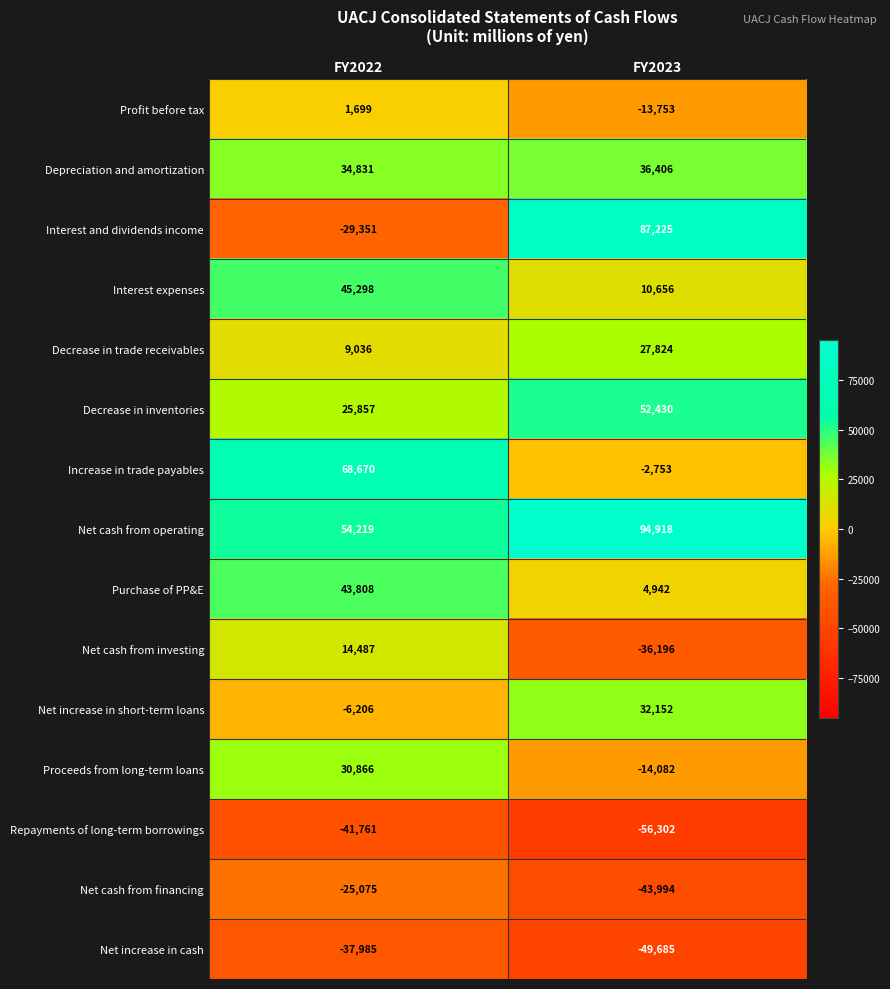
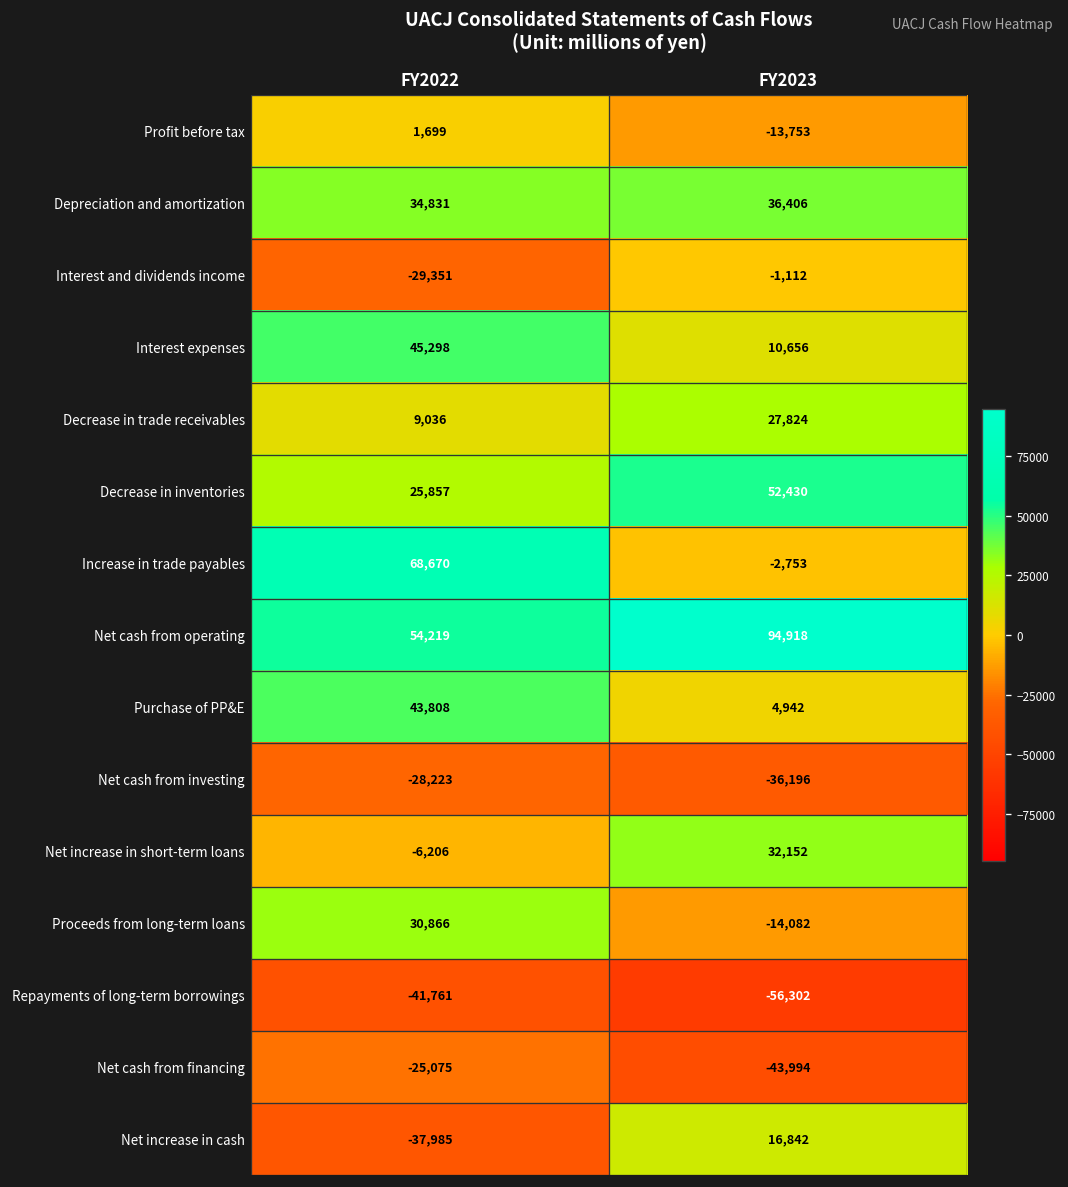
  {
    "Profit before tax": {
      "FY2022": "1,699",
      "FY2023": "-13,753"
    },
    "Depreciation and amortization": {
      "FY2022": "34,831",
      "FY2023": "36,406"
    },
    "Interest and dividends income": {
      "FY2022": "-29,351",
-     "FY2023": "87,225"
+     "FY2023": "-1,112"
    },
    "Interest expenses": {
      "FY2022": "45,298",
      "FY2023": "10,656"
    },
    "Decrease in trade receivables": {
      "FY2022": "9,036",
      "FY2023": "27,824"
    },
    "Decrease in inventories": {
      "FY2022": "25,857",
      "FY2023": "52,430"
    },
    "Increase in trade payables": {
      "FY2022": "68,670",
      "FY2023": "-2,753"
    },
    "Net cash from operating": {
      "FY2022": "54,219",
      "FY2023": "94,918"
    },
    "Purchase of PP&E": {
      "FY2022": "43,808",
      "FY2023": "4,942"
    },
    "Net cash from investing": {
-     "FY2022": "14,487",
+     "FY2022": "-28,223",
      "FY2023": "-36,196"
    },
    "Net increase in short-term loans": {
      "FY2022": "-6,206",
      "FY2023": "32,152"
    },
    "Proceeds from long-term loans": {
      "FY2022": "30,866",
      "FY2023": "-14,082"
    },
    "Repayments of long-term borrowings": {
      "FY2022": "-41,761",
      "FY2023": "-56,302"
    },
    "Net cash from financing": {
      "FY2022": "-25,075",
      "FY2023": "-43,994"
    },
    "Net increase in cash": {
      "FY2022": "-37,985",
-     "FY2023": "-49,685"
+     "FY2023": "16,842"
    }
  }
